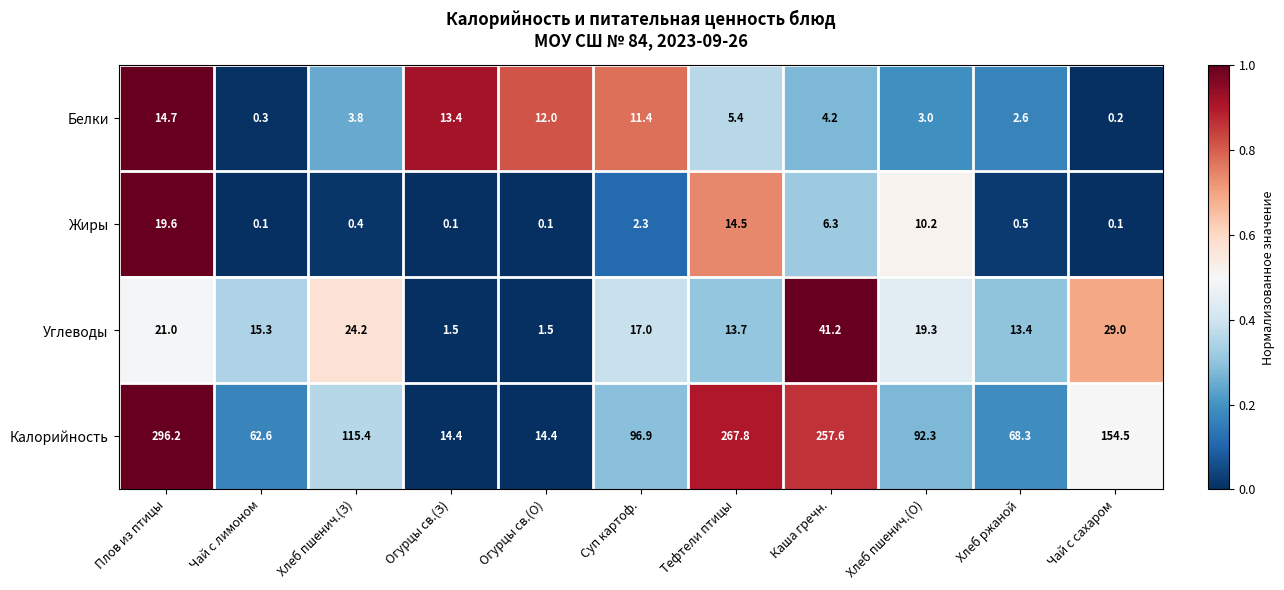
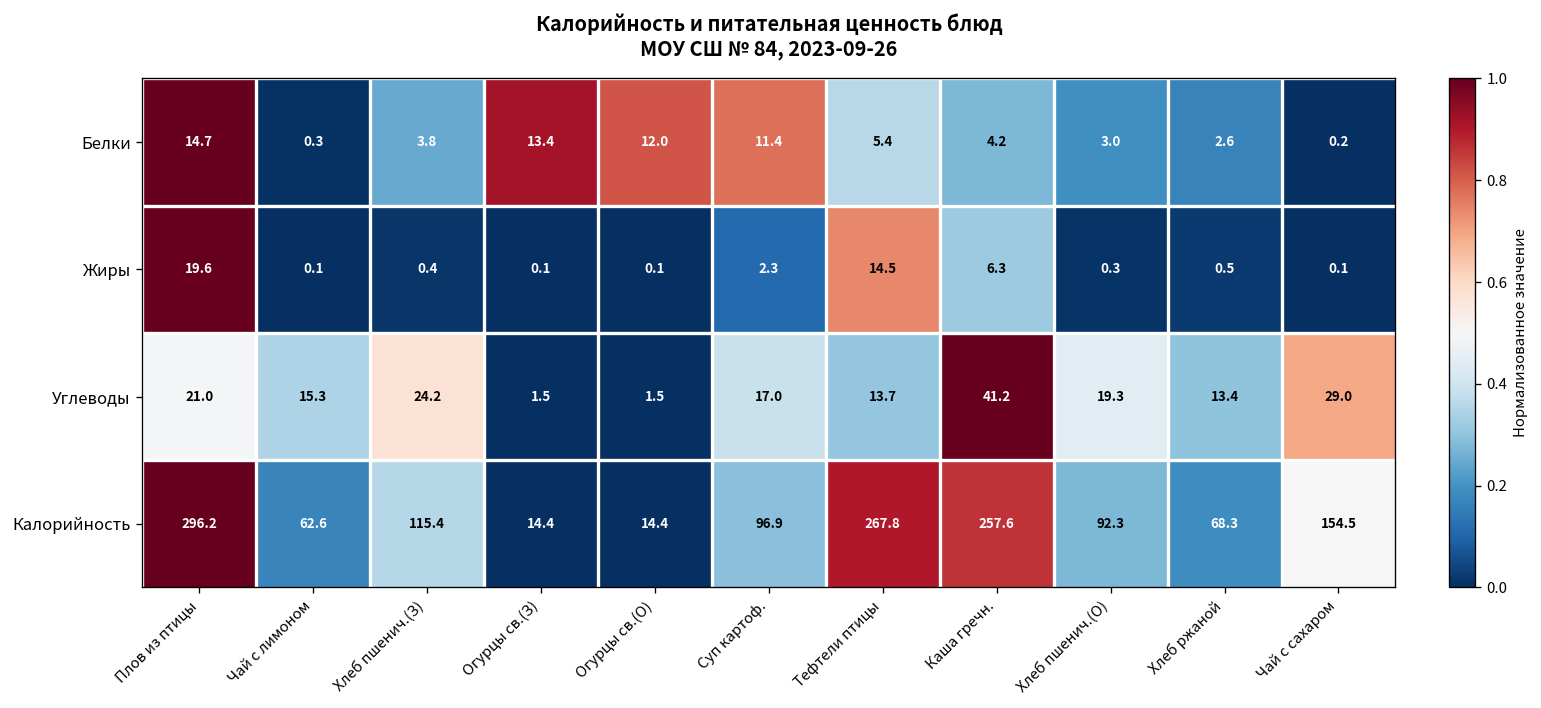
  {
    "Белки": {
      "Плов из птицы": 14.7,
      "Чай с лимоном": 0.3,
      "Хлеб пшенич.(З)": 3.8,
      "Огурцы св.(З)": 13.4,
      "Огурцы св.(О)": 12.0,
      "Суп картоф.": 11.4,
      "Тефтели птицы": 5.4,
      "Каша гречн.": 4.2,
      "Хлеб пшенич.(О)": 3.0,
      "Хлеб ржаной": 2.6,
      "Чай с сахаром": 0.2
    },
    "Жиры": {
      "Плов из птицы": 19.6,
      "Чай с лимоном": 0.1,
      "Хлеб пшенич.(З)": 0.4,
      "Огурцы св.(З)": 0.1,
      "Огурцы св.(О)": 0.1,
      "Суп картоф.": 2.3,
      "Тефтели птицы": 14.5,
      "Каша гречн.": 6.3,
-     "Хлеб пшенич.(О)": 10.2,
+     "Хлеб пшенич.(О)": 0.3,
      "Хлеб ржаной": 0.5,
      "Чай с сахаром": 0.1
    },
    "Углеводы": {
      "Плов из птицы": 21.0,
      "Чай с лимоном": 15.3,
      "Хлеб пшенич.(З)": 24.2,
      "Огурцы св.(З)": 1.5,
      "Огурцы св.(О)": 1.5,
      "Суп картоф.": 17.0,
      "Тефтели птицы": 13.7,
      "Каша гречн.": 41.2,
      "Хлеб пшенич.(О)": 19.3,
      "Хлеб ржаной": 13.4,
      "Чай с сахаром": 29.0
    },
    "Калорийность": {
      "Плов из птицы": 296.2,
      "Чай с лимоном": 62.6,
      "Хлеб пшенич.(З)": 115.4,
      "Огурцы св.(З)": 14.4,
      "Огурцы св.(О)": 14.4,
      "Суп картоф.": 96.9,
      "Тефтели птицы": 267.8,
      "Каша гречн.": 257.6,
      "Хлеб пшенич.(О)": 92.3,
      "Хлеб ржаной": 68.3,
      "Чай с сахаром": 154.5
    }
  }
